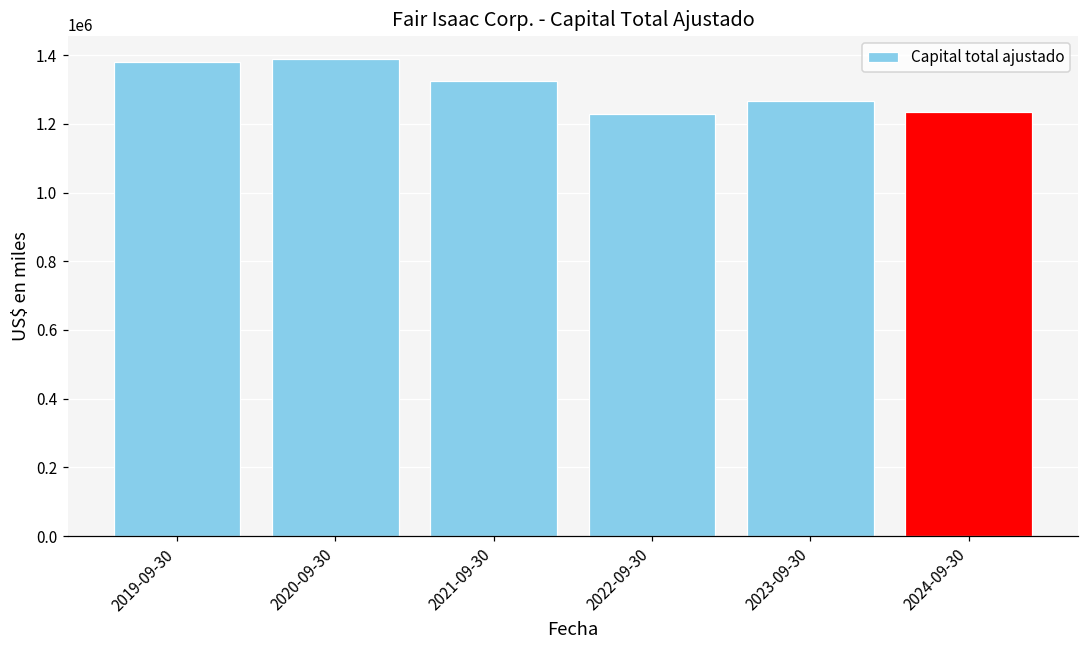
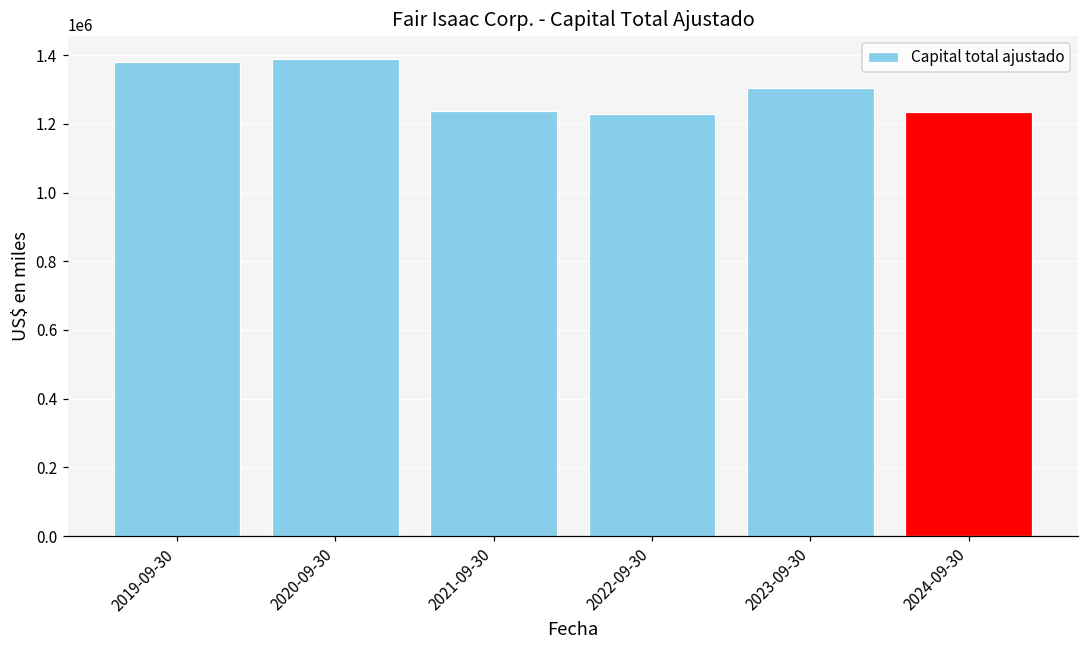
  {
    "2019-09-30": 1380000,
    "2020-09-30": 1390000,
-   "2021-09-30": 1330000,
+   "2021-09-30": 1240000,
    "2022-09-30": 1230000,
-   "2023-09-30": 1270000,
+   "2023-09-30": 1300000,
    "2024-09-30": 1230000
  }
